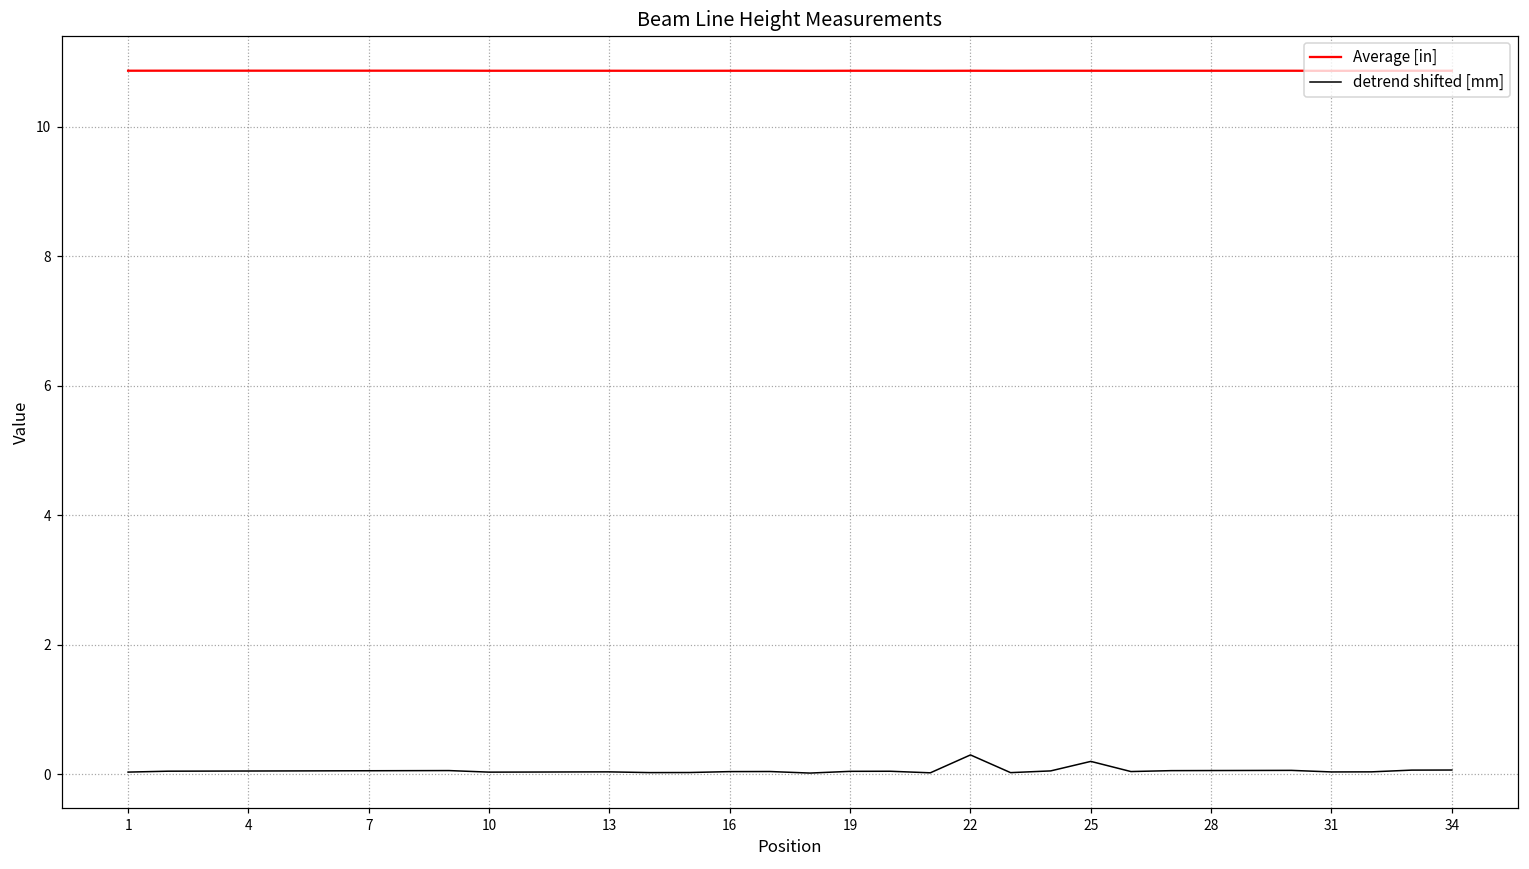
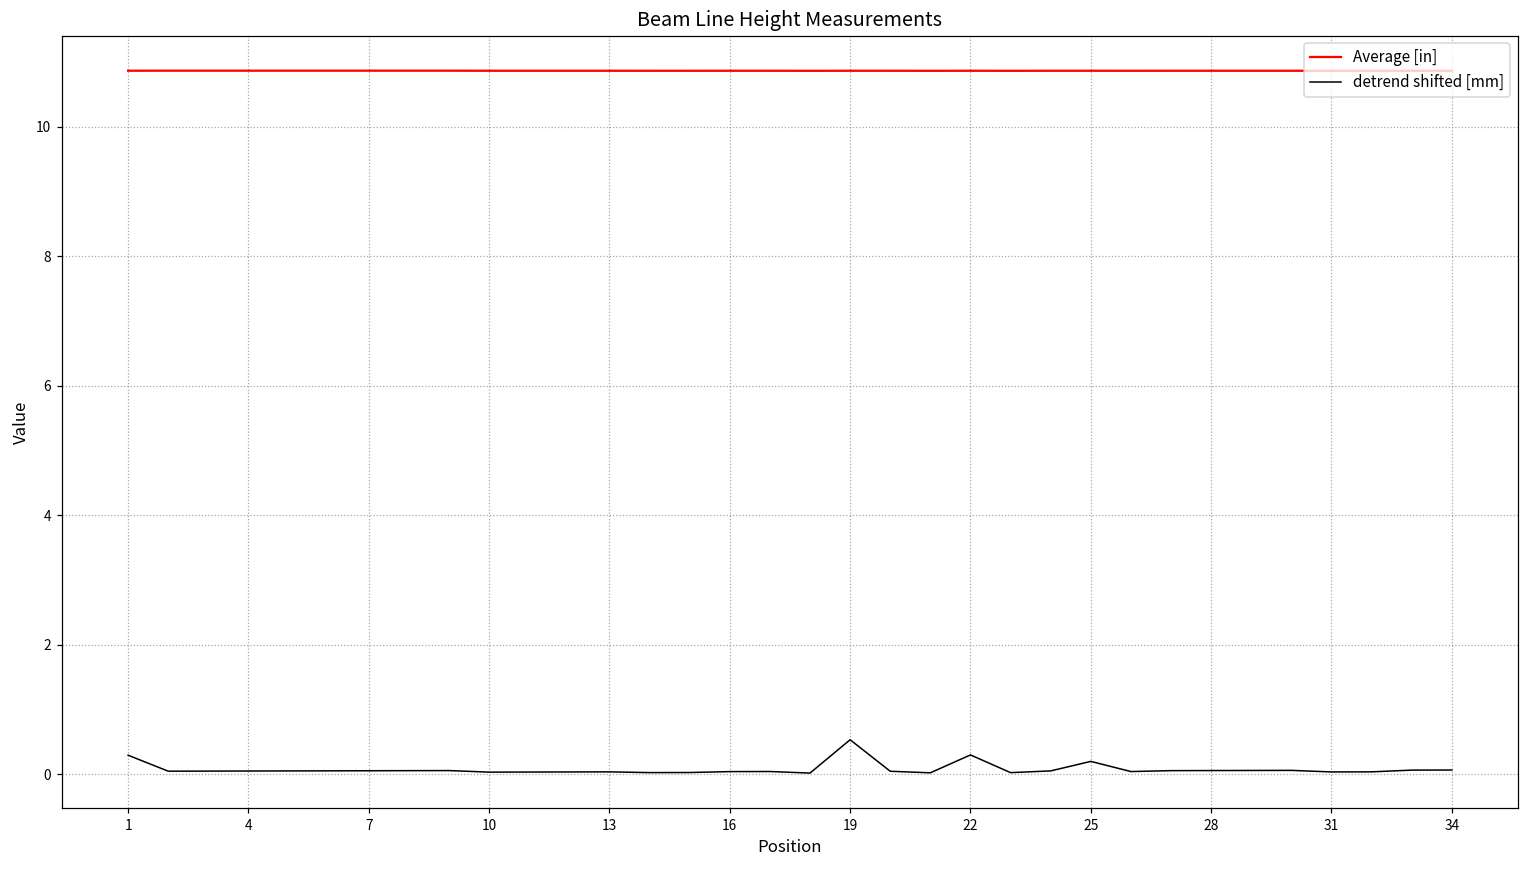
  {
    "Average [in]": {
      "1": 10.9,
      "4": 10.9,
      "7": 10.9,
      "10": 10.9,
      "13": 10.9,
      "16": 10.9,
      "19": 10.9,
      "22": 10.9,
      "25": 10.9,
      "28": 10.9
    },
    "detrend shifted [mm]": {
-     "1": 0.0,
+     "1": 0.3,
      "4": 0.1,
      "7": 0.1,
      "10": 0.0,
      "13": 0.0,
      "16": 0.0,
-     "19": 0.0,
+     "19": 0.5,
      "22": 0.3,
      "25": 0.2,
      "28": 0.1,
      "31": 0.0,
      "34": 0.1
    }
  }
